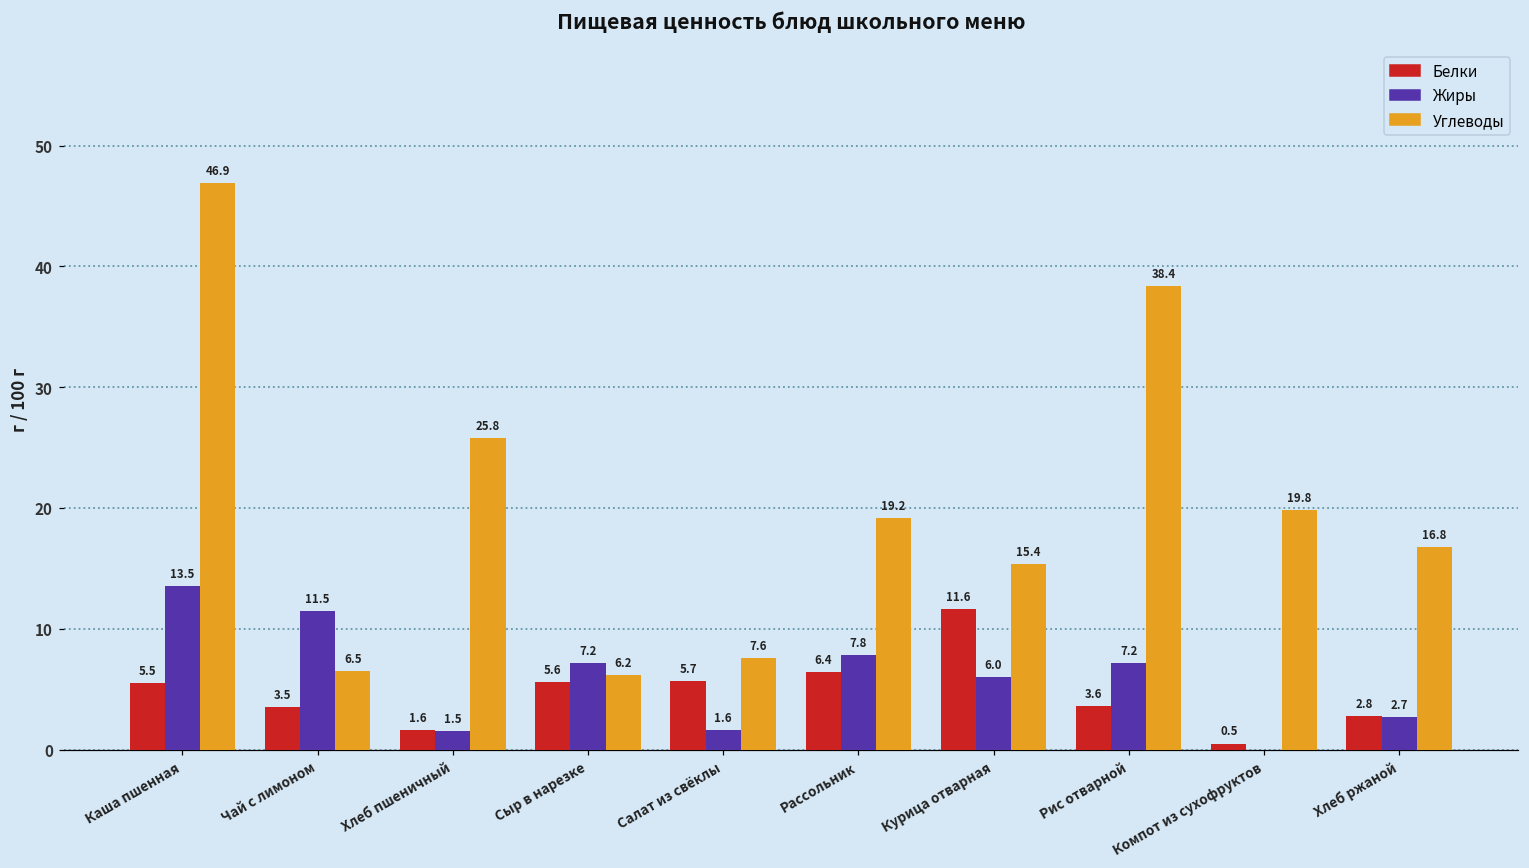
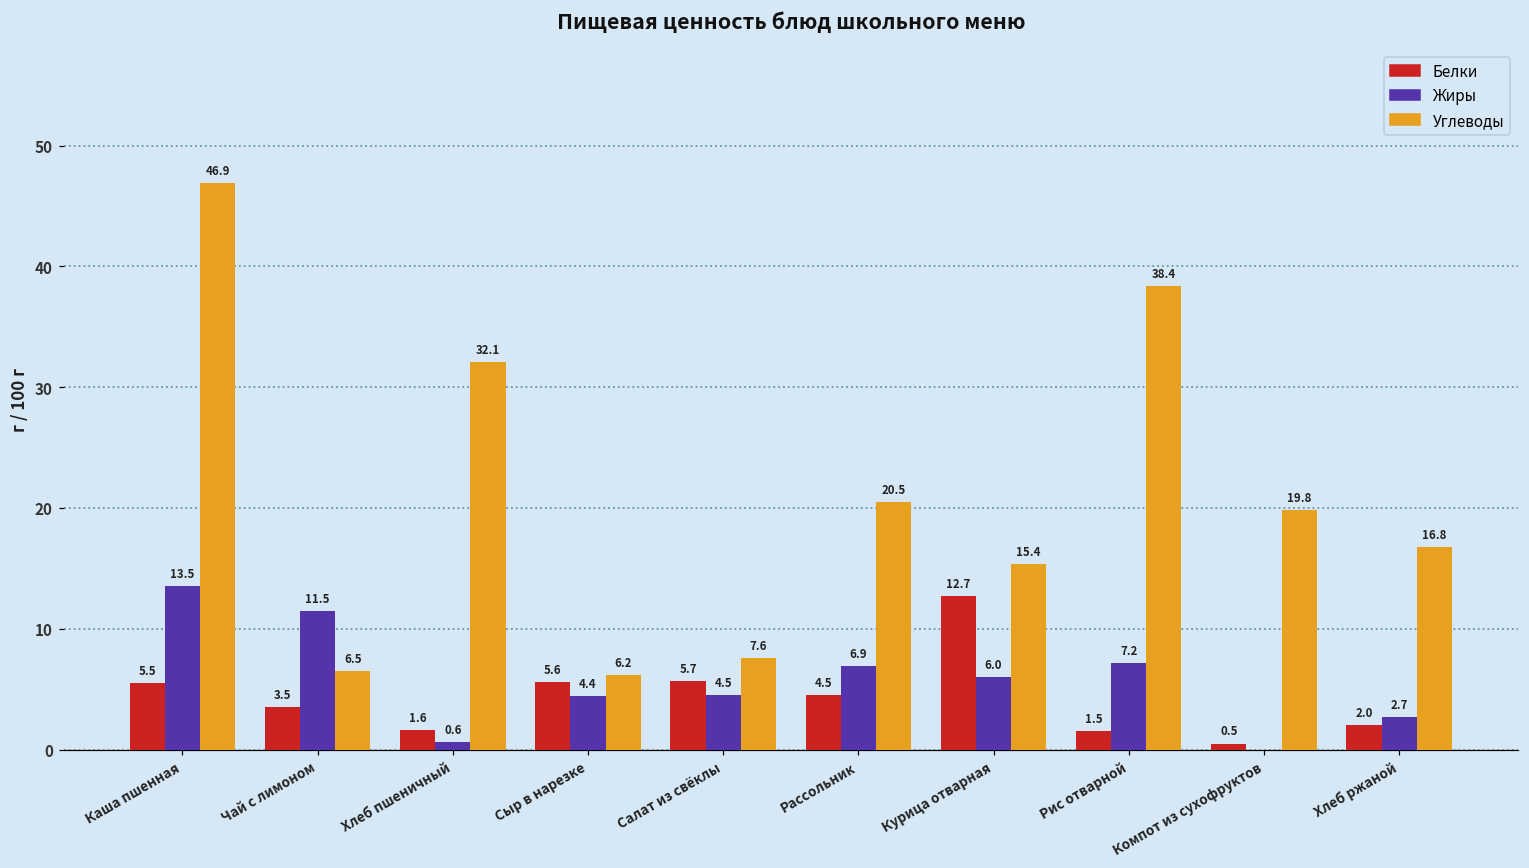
  {
    "Белки": {
      "Каша пшенная": 5.5,
      "Чай с лимоном": 3.5,
      "Хлеб пшеничный": 1.6,
      "Сыр в нарезке": 5.6,
      "Салат из свёклы": 5.7,
-     "Рассольник": 6.4,
-     "Курица отварная": 11.6,
-     "Рис отварной": 3.6,
+     "Рассольник": 4.5,
+     "Курица отварная": 12.7,
+     "Рис отварной": 1.5,
      "Компот из сухофруктов": 0.5,
-     "Хлеб ржаной": 2.8
+     "Хлеб ржаной": 2.0
    },
    "Жиры": {
      "Каша пшенная": 13.5,
      "Чай с лимоном": 11.5,
-     "Хлеб пшеничный": 1.5,
-     "Сыр в нарезке": 7.2,
-     "Салат из свёклы": 1.6,
-     "Рассольник": 7.8,
+     "Хлеб пшеничный": 0.6,
+     "Сыр в нарезке": 4.4,
+     "Салат из свёклы": 4.5,
+     "Рассольник": 6.9,
      "Курица отварная": 6.0,
      "Рис отварной": 7.2,
      "Хлеб ржаной": 2.7
    },
    "Углеводы": {
      "Каша пшенная": 46.9,
      "Чай с лимоном": 6.5,
-     "Хлеб пшеничный": 25.8,
+     "Хлеб пшеничный": 32.1,
      "Сыр в нарезке": 6.2,
      "Салат из свёклы": 7.6,
-     "Рассольник": 19.2,
+     "Рассольник": 20.5,
      "Курица отварная": 15.4,
      "Рис отварной": 38.4,
      "Компот из сухофруктов": 19.8,
      "Хлеб ржаной": 16.8
    }
  }
